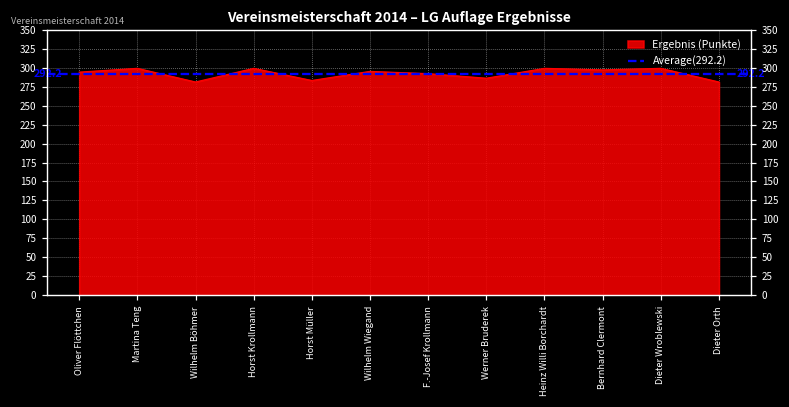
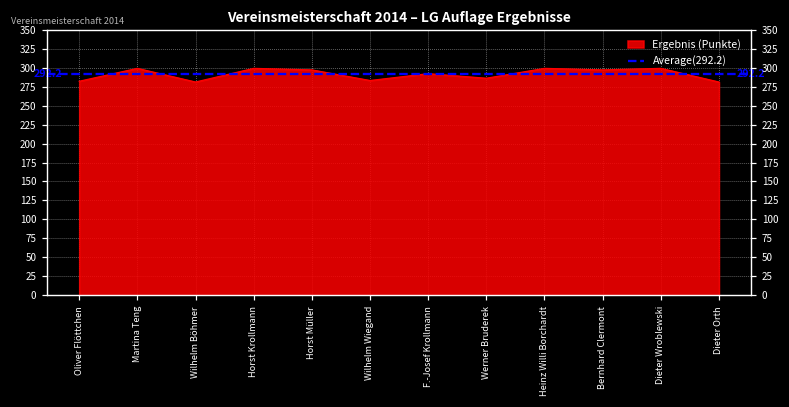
  {
-   "Oliver Flöttchen": 290,
+   "Oliver Flöttchen": 280,
    "Martina Teng": 300,
    "Wilhelm Böhmer": 280,
    "Horst Krollmann": 300,
-   "Horst Müller": 280,
-   "Wilhelm Wiegand": 300,
+   "Horst Müller": 300,
+   "Wilhelm Wiegand": 280,
    "F.-Josef Krollmann": 290,
    "Werner Bruderek": 290,
    "Heinz Willi Borchardt": 300,
    "Bernhard Clermont": 300
  }
